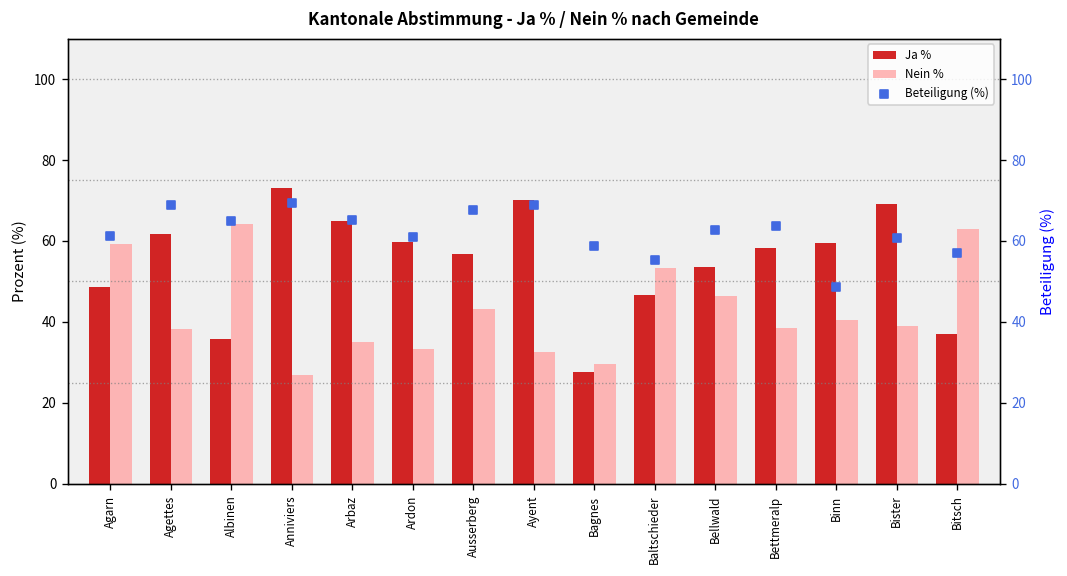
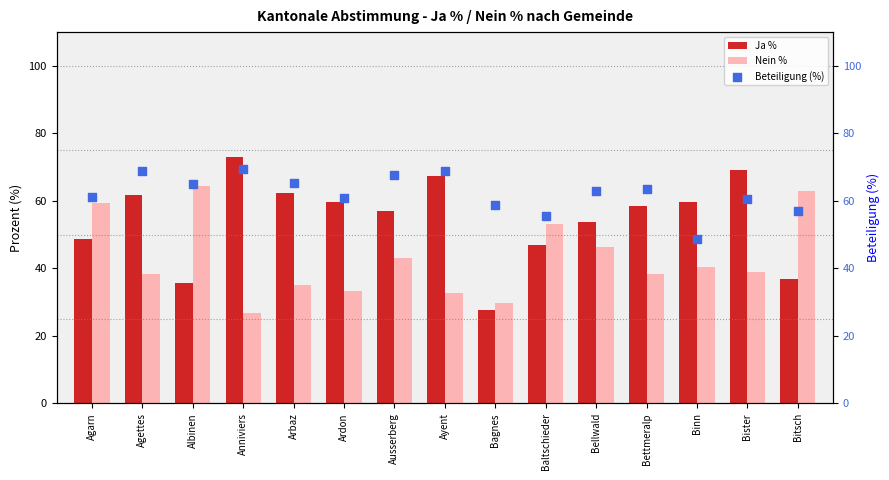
  {
    "Ja %": {
      "Agarn": 49,
      "Agettes": 62,
      "Albinen": 36,
      "Anniviers": 73,
-     "Arbaz": 65,
+     "Arbaz": 62,
      "Ardon": 60,
      "Ausserberg": 57,
-     "Ayent": 70,
+     "Ayent": 67,
      "Bagnes": 28,
      "Baltschieder": 47,
      "Bellwald": 54,
      "Bettmeralp": 58,
      "Binn": 60,
      "Bister": 69,
      "Bitsch": 37
    },
    "Nein %": {
      "Agarn": 59,
      "Agettes": 38,
      "Albinen": 64,
      "Anniviers": 27,
      "Arbaz": 35,
      "Ardon": 33,
      "Ausserberg": 43,
      "Ayent": 33,
      "Bagnes": 30,
      "Baltschieder": 53,
      "Bellwald": 46,
      "Bettmeralp": 38,
      "Binn": 40,
      "Bister": 39,
      "Bitsch": 63
    }
  }
